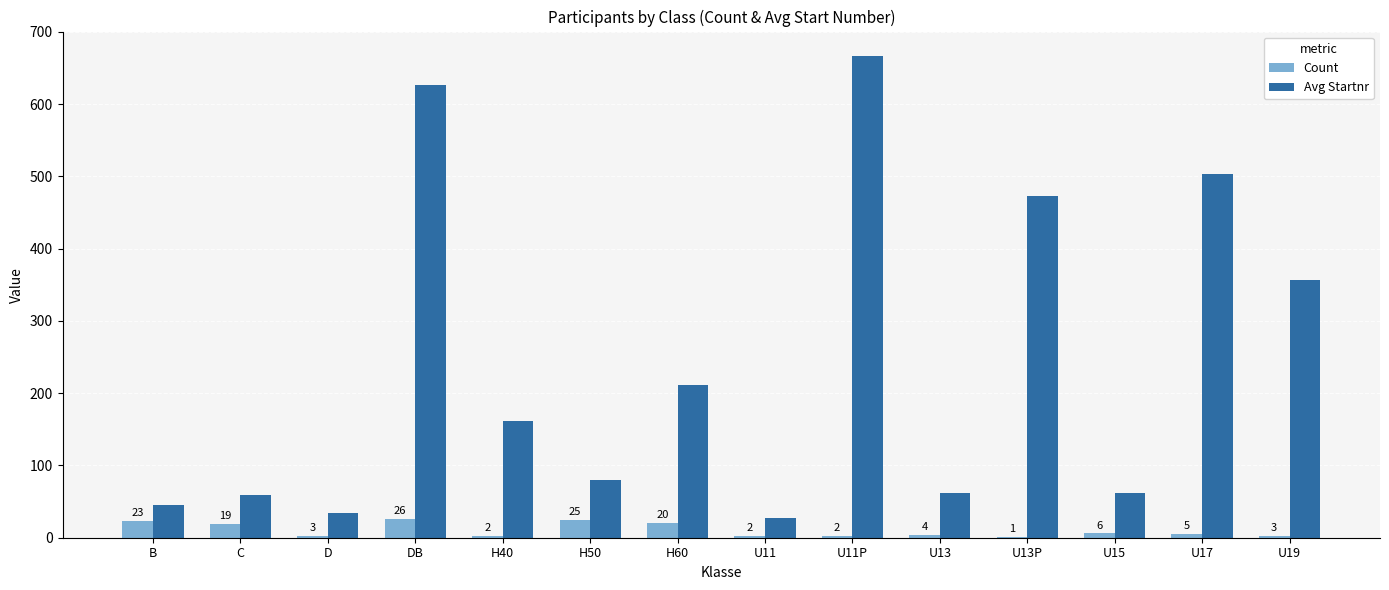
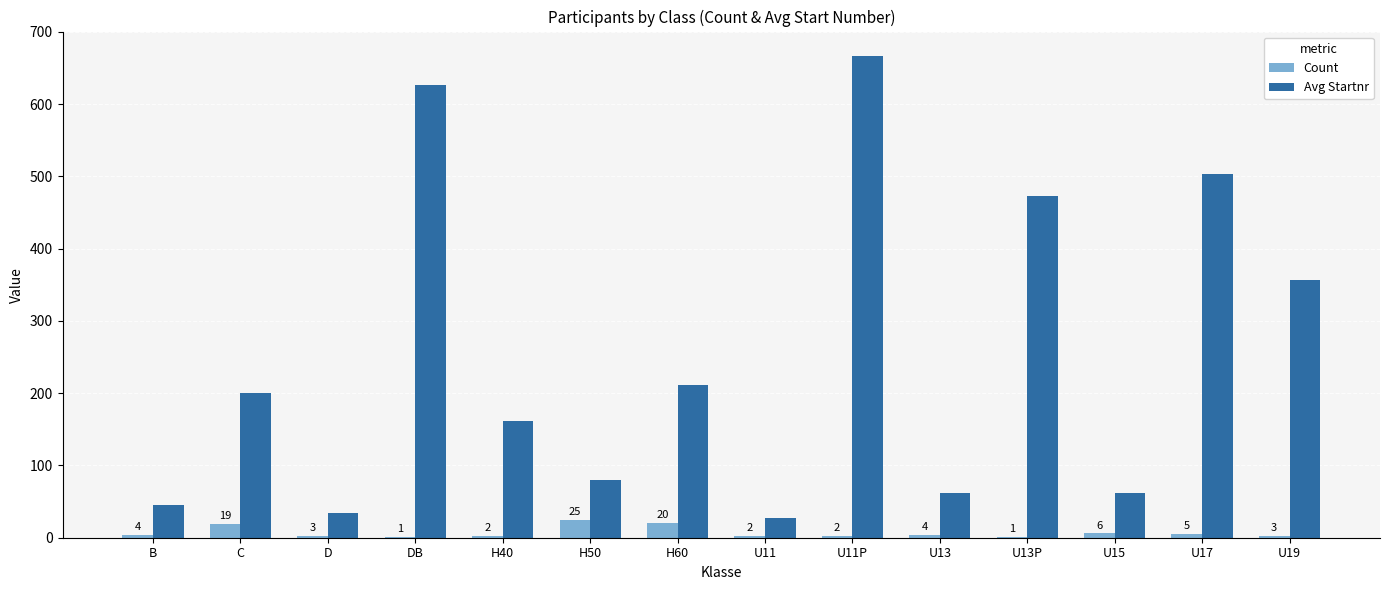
  {
    "Count": {
-     "B": 23,
+     "B": 4,
      "C": 19,
      "D": 3,
-     "DB": 26,
+     "DB": 1,
      "H40": 2,
      "H50": 25,
      "H60": 20,
      "U11": 2,
      "U11P": 2,
      "U13": 4,
      "U13P": 1,
      "U15": 6,
      "U17": 5,
      "U19": 3
    },
    "Avg Startnr": {
      "B": 50,
-     "C": 60,
+     "C": 200,
      "D": 30,
      "DB": 630,
      "H40": 160,
      "H50": 80,
      "H60": 210,
      "U11": 30,
      "U11P": 670,
      "U13": 60,
      "U13P": 470,
      "U15": 60,
      "U17": 500,
      "U19": 360
    }
  }
